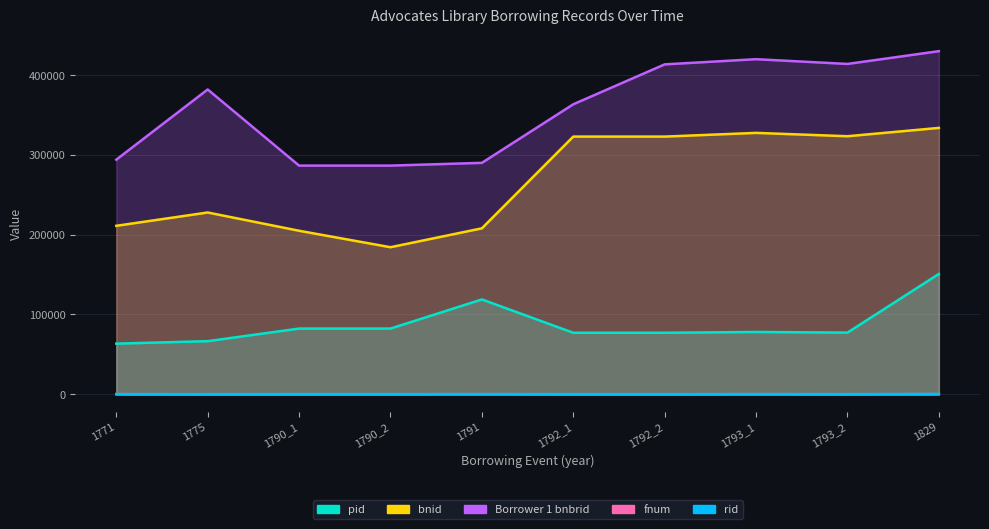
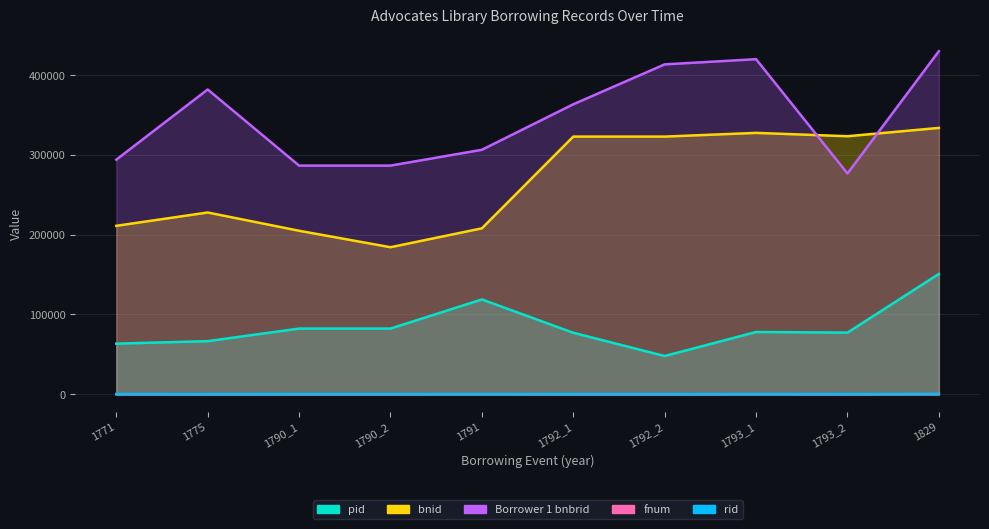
  {
    "pid": {
      "1771": 60000,
      "1775": 70000,
      "1790_1": 80000,
      "1790_2": 80000,
      "1791": 120000,
      "1792_1": 80000,
-     "1792_2": 80000,
+     "1792_2": 50000,
      "1793_1": 80000,
      "1793_2": 80000,
      "1829": 150000
    },
    "bnid": {
      "1771": 210000,
      "1775": 230000,
      "1790_1": 200000,
      "1790_2": 180000,
      "1791": 210000,
      "1792_1": 320000,
      "1792_2": 320000,
      "1793_1": 330000,
      "1793_2": 320000,
      "1829": 330000
    },
    "Borrower 1 bnbrid": {
      "1771": 290000,
      "1775": 380000,
      "1790_1": 290000,
      "1790_2": 290000,
-     "1791": 290000,
+     "1791": 310000,
      "1792_1": 360000,
      "1792_2": 410000,
      "1793_1": 420000,
-     "1793_2": 410000,
+     "1793_2": 280000,
      "1829": 430000
    },
    "rid": {
      "1771": 0,
      "1775": 0,
      "1790_1": 0,
      "1790_2": 0,
      "1791": 0,
      "1792_1": 0,
      "1792_2": 0,
      "1793_1": 0,
      "1793_2": 0,
      "1829": 0
    }
  }
